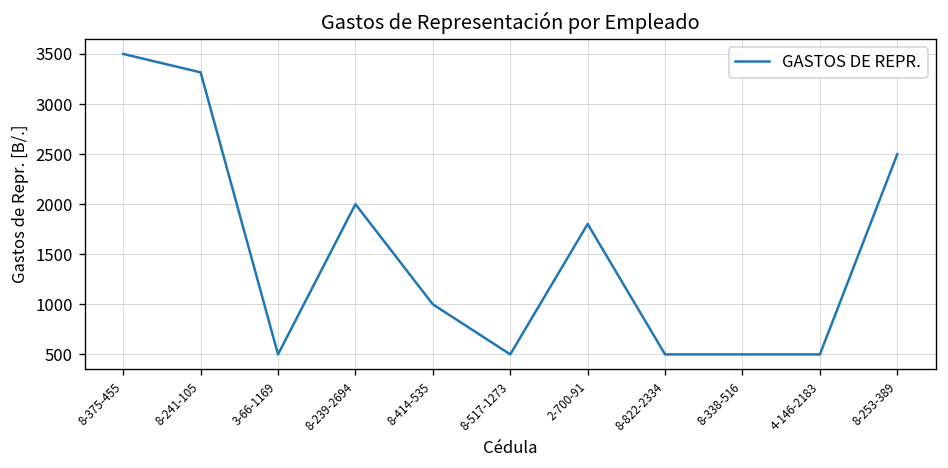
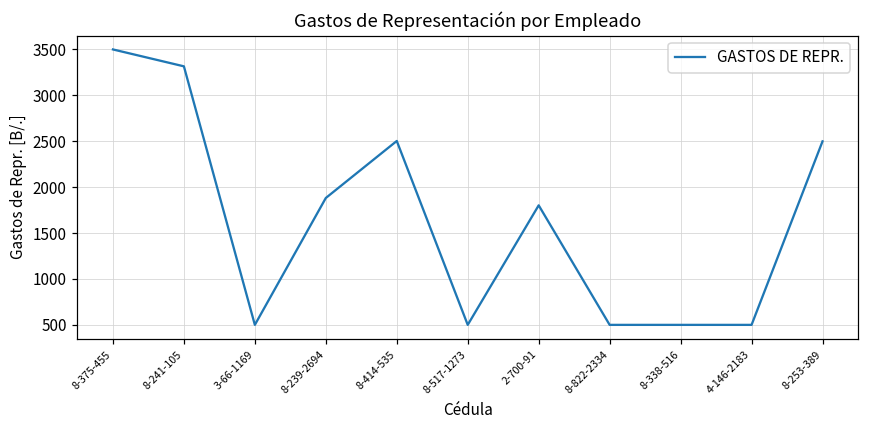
  {
    "8-375-455": 3500,
    "8-241-105": 3300,
    "3-66-1169": 500,
-   "8-239-2694": 2000,
-   "8-414-535": 1000,
+   "8-239-2694": 1900,
+   "8-414-535": 2500,
    "8-517-1273": 500,
    "2-700-91": 1800,
    "8-822-2334": 500,
    "8-338-516": 500,
    "4-146-2183": 500,
    "8-253-389": 2500
  }
